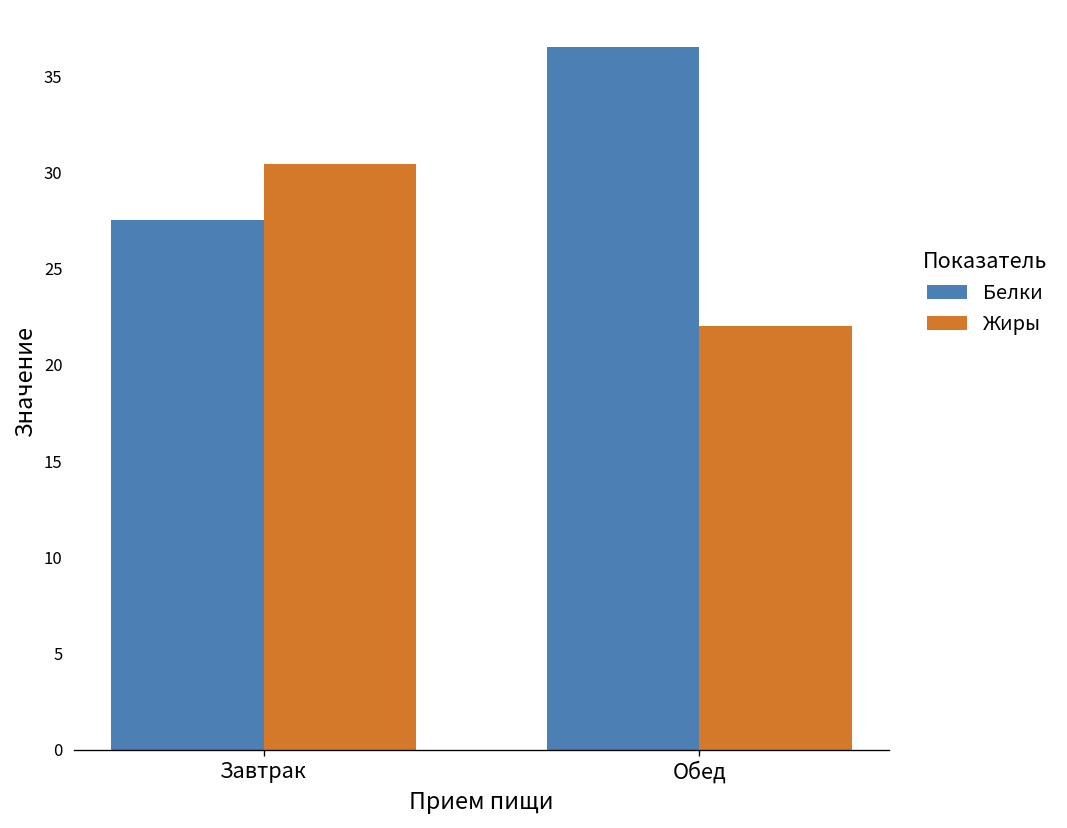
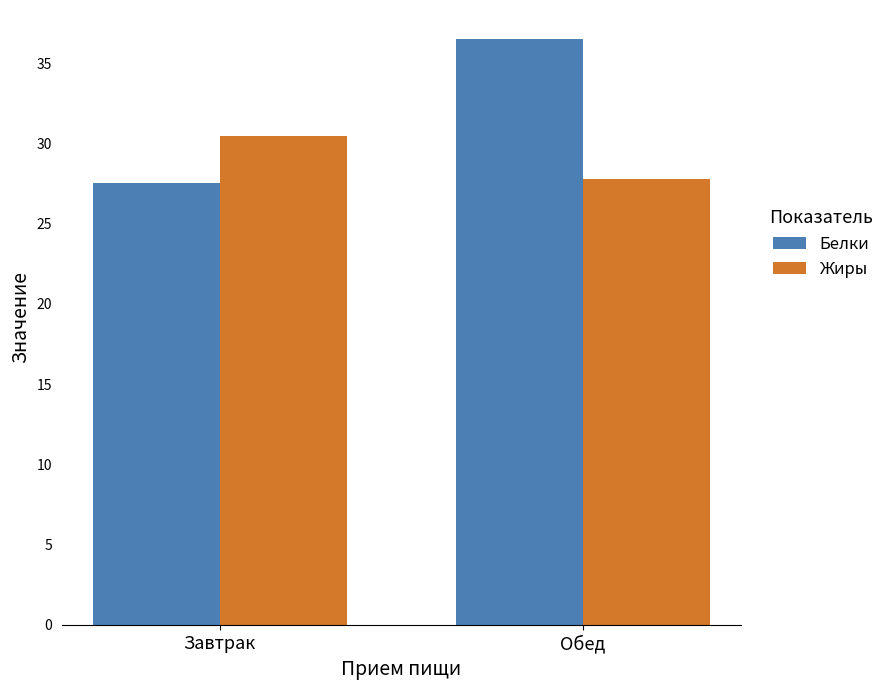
  {
    "Белки": {
      "Завтрак": 27.5,
      "Обед": 36.5
    },
    "Жиры": {
      "Завтрак": 30.5,
-     "Обед": 22.0
+     "Обед": 27.8
    }
  }
